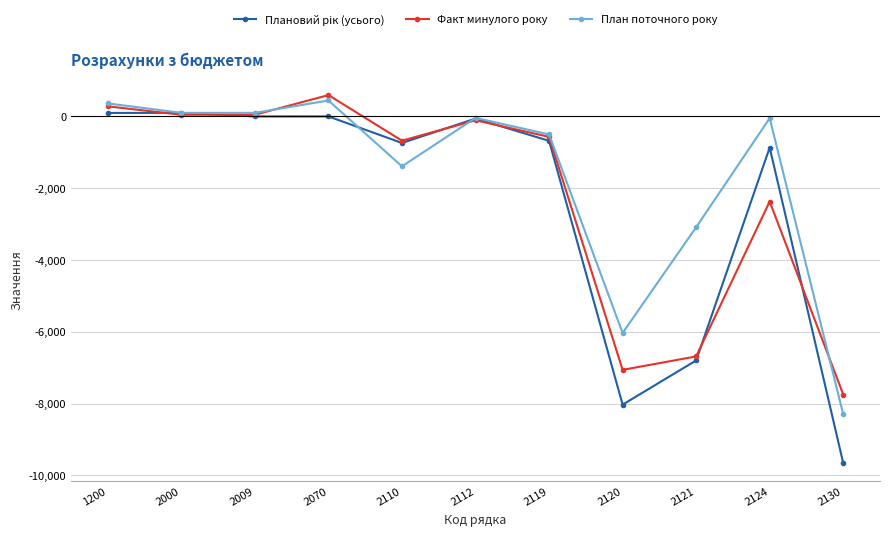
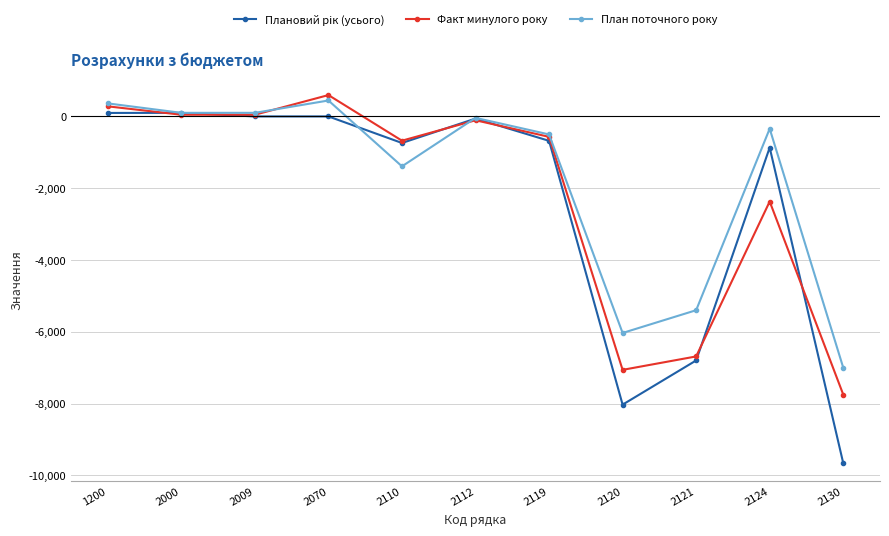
  {
    "Плановий рік (усього)": {
      "1200": "100",
      "2070": "0",
      "2119": "-700",
      "2120": "-8,000",
      "2121": "-6,800",
      "2124": "-900",
      "2130": "-9,700"
    },
    "Факт минулого року": {
      "1200": "300",
      "2070": "600",
      "2120": "-7,100",
      "2121": "-6,700",
      "2124": "-2,400",
      "2130": "-7,700"
    },
    "План поточного року": {
      "1200": "400",
      "2070": "400",
      "2110": "-1,400",
      "2120": "-6,000",
-     "2121": "-3,100",
-     "2124": "-100",
-     "2130": "-8,300"
+     "2121": "-5,400",
+     "2124": "-300",
+     "2130": "-7,000"
    }
  }
